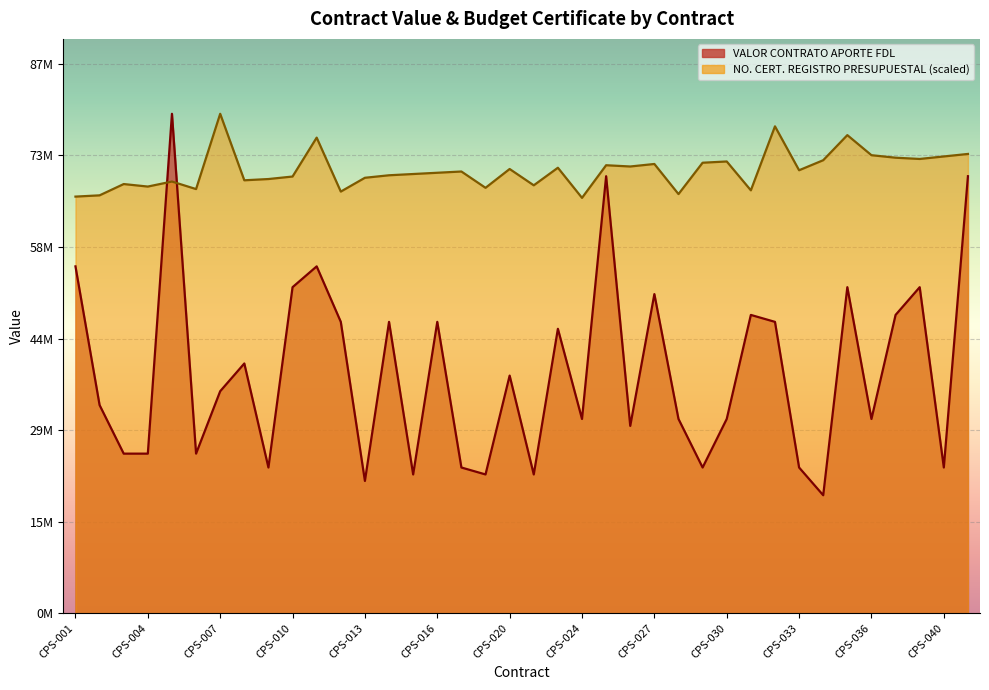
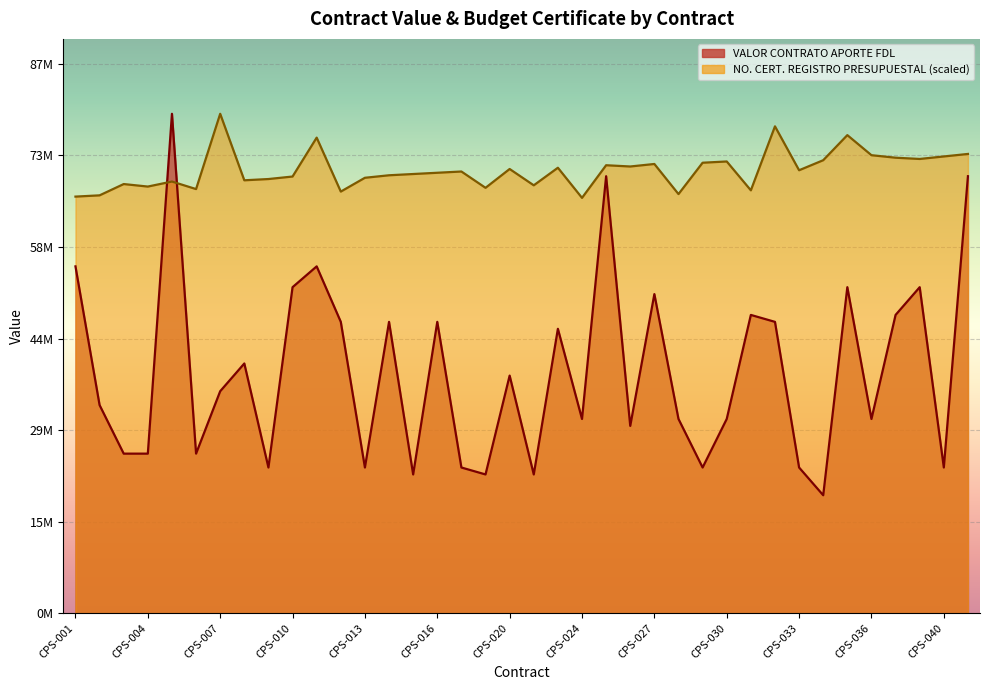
  {
    "VALOR CONTRATO APORTE FDL": {
      "CPS-001": 55000000,
      "CPS-004": 25000000,
      "CPS-007": 35000000,
      "CPS-010": 52000000,
-     "CPS-013": 21000000,
+     "CPS-013": 23000000,
      "CPS-016": 46000000,
      "CPS-020": 38000000,
      "CPS-024": 31000000,
      "CPS-027": 51000000,
      "CPS-030": 31000000,
      "CPS-033": 23000000,
      "CPS-036": 31000000,
      "CPS-040": 23000000
    }
  }
